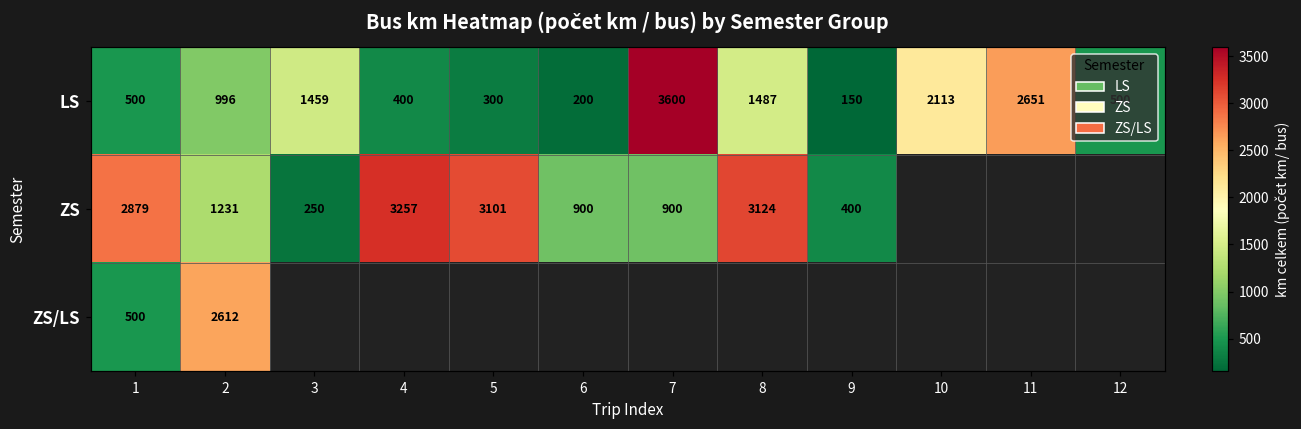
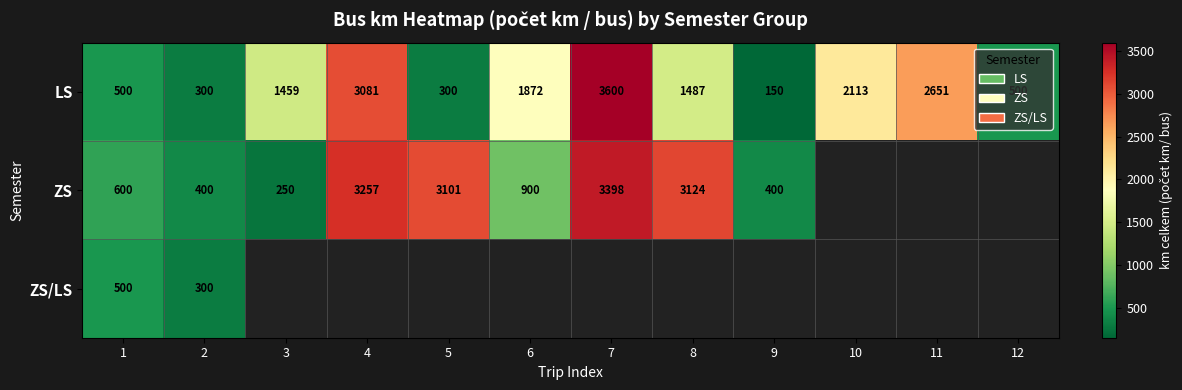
  {
    "LS": {
      "1": 500,
-     "2": 996,
+     "2": 300,
      "3": 1459,
-     "4": 400,
+     "4": 3081,
      "5": 300,
-     "6": 200,
+     "6": 1872,
      "7": 3600,
      "8": 1487,
      "9": 150,
      "10": 2113,
      "11": 2651
    },
    "ZS": {
-     "1": 2879,
-     "2": 1231,
+     "1": 600,
+     "2": 400,
      "3": 250,
      "4": 3257,
      "5": 3101,
      "6": 900,
-     "7": 900,
+     "7": 3398,
      "8": 3124,
      "9": 400
    },
    "ZS/LS": {
      "1": 500,
-     "2": 2612
+     "2": 300
    }
  }
